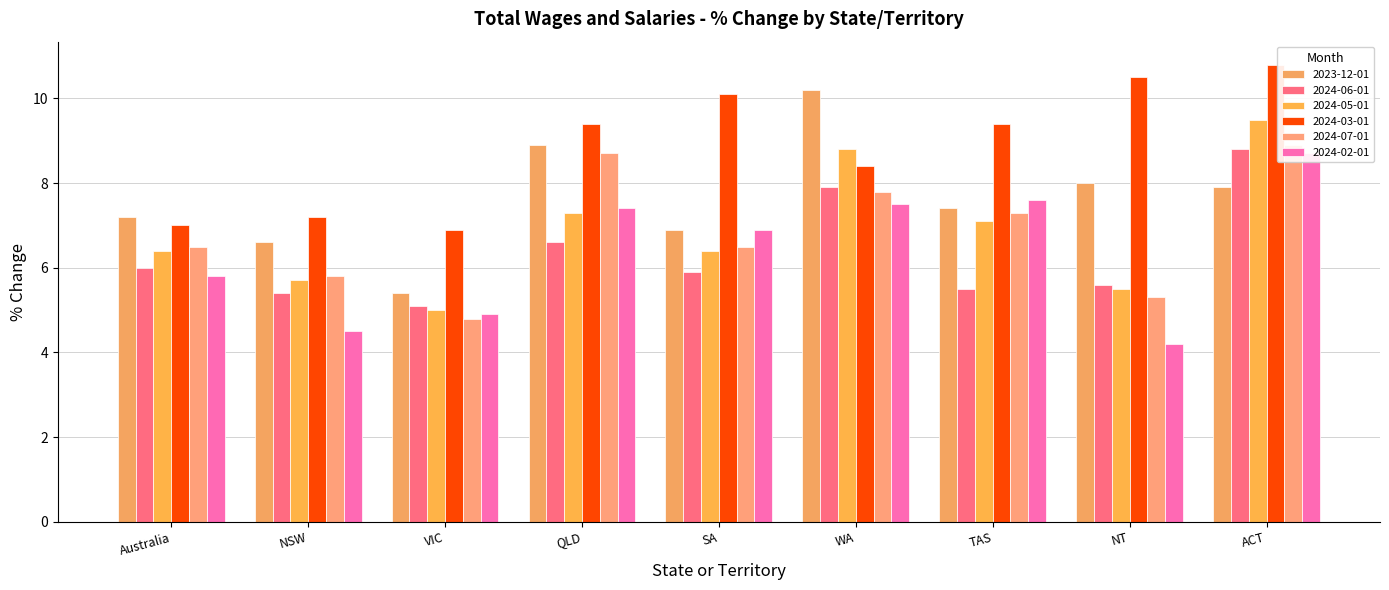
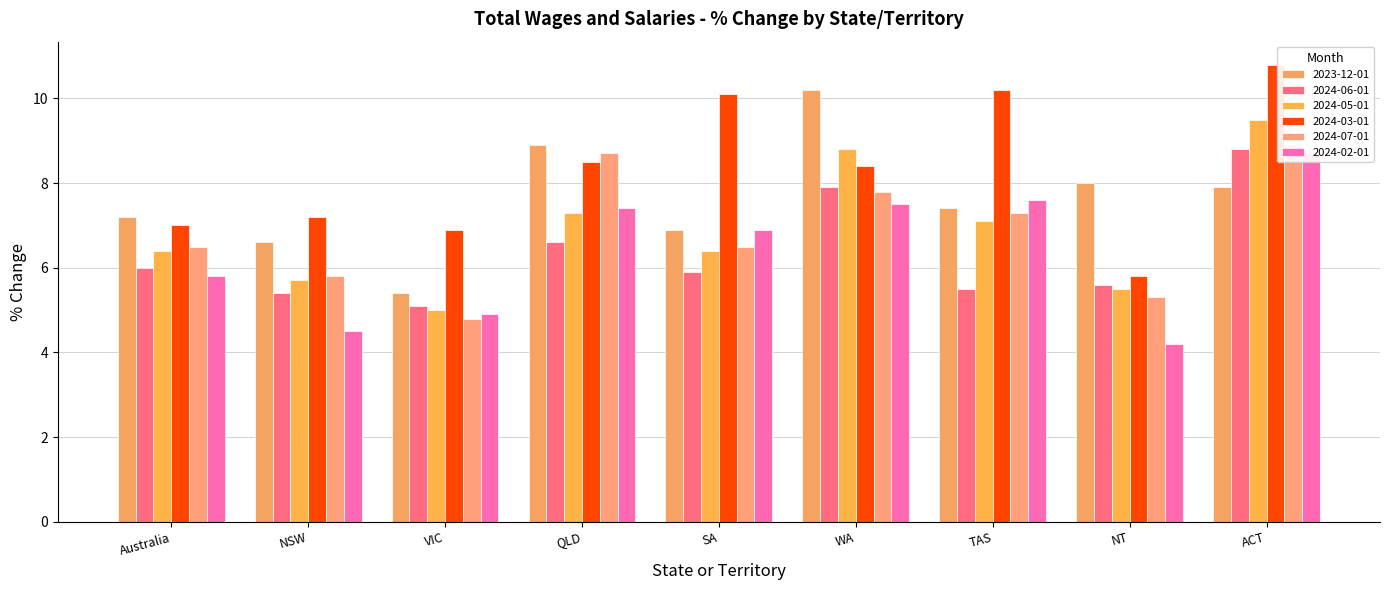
  {
    "2024-03-01": {
      "Australia": 7.0,
      "NSW": 7.2,
      "VIC": 6.9,
-     "QLD": 9.4,
+     "QLD": 8.5,
      "SA": 10.1,
      "WA": 8.4,
-     "TAS": 9.4,
-     "NT": 10.5,
+     "TAS": 10.2,
+     "NT": 5.8,
      "ACT": 10.8
    }
  }
